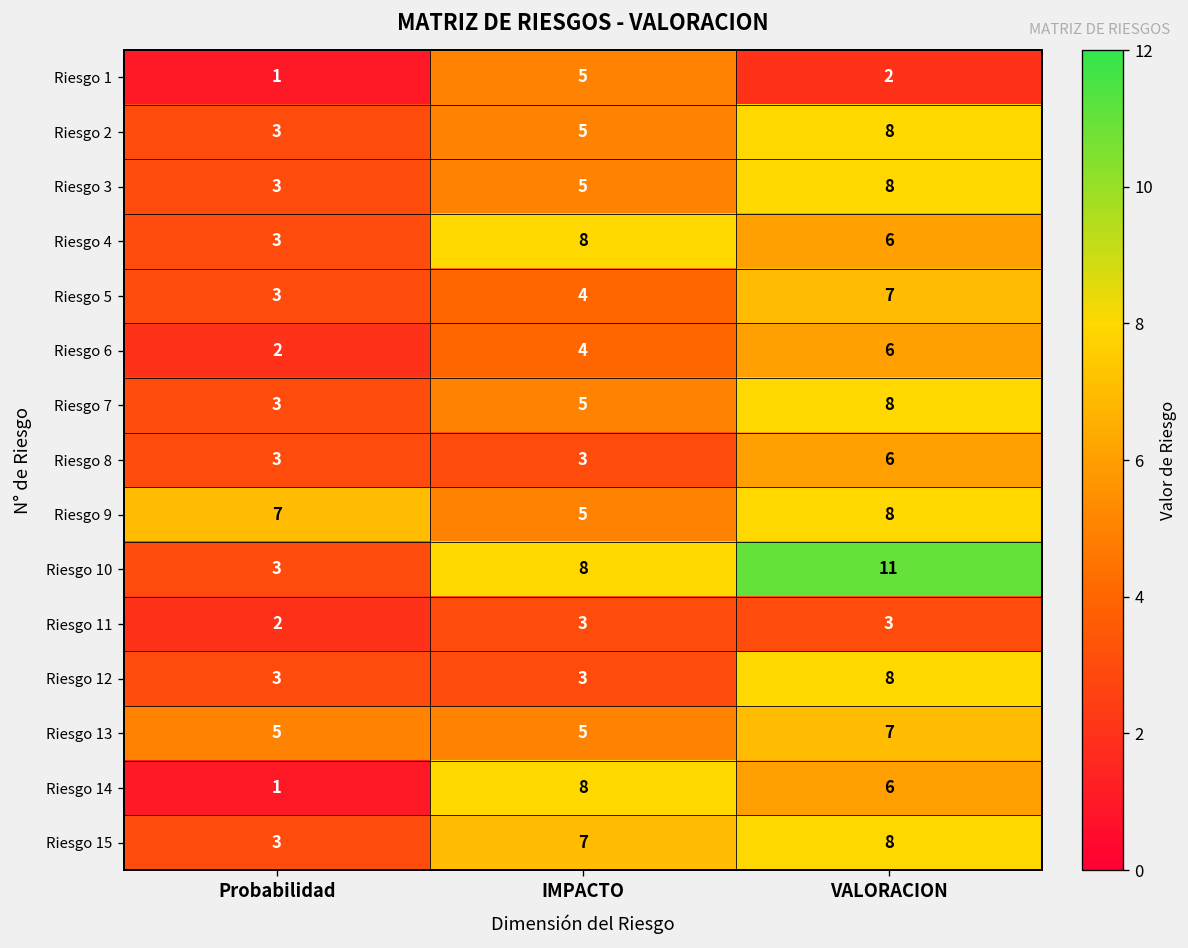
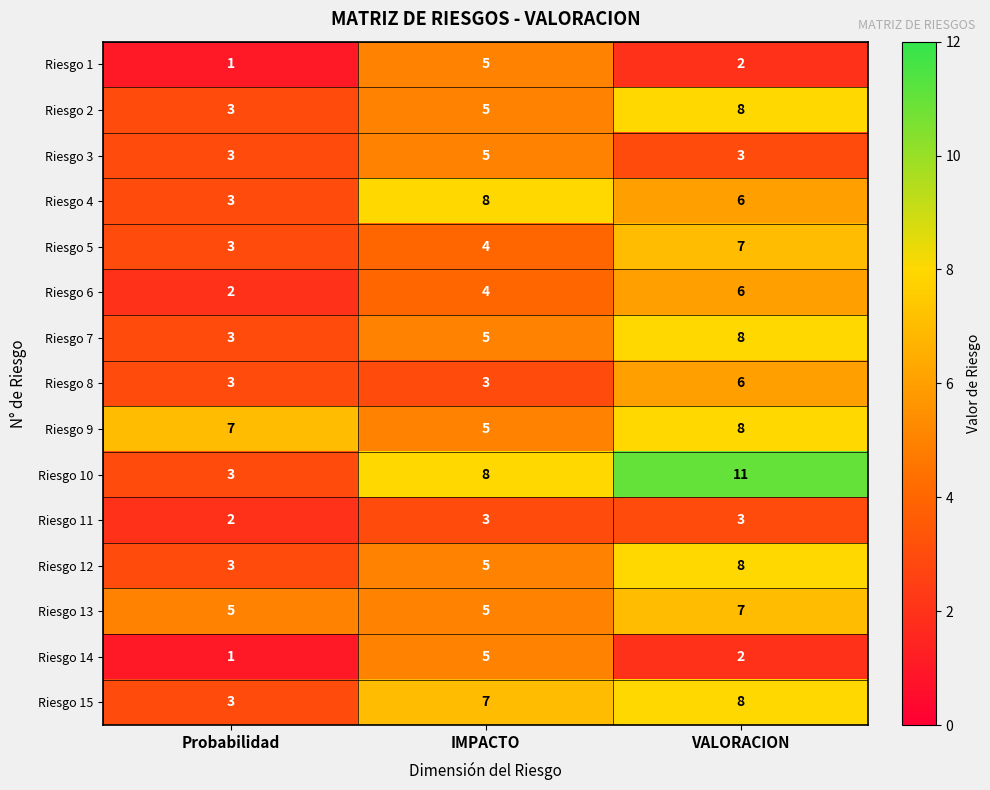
  {
    "Riesgo 1": {
      "Probabilidad": 1,
      "IMPACTO": 5,
      "VALORACION": 2
    },
    "Riesgo 2": {
      "Probabilidad": 3,
      "IMPACTO": 5,
      "VALORACION": 8
    },
    "Riesgo 3": {
      "Probabilidad": 3,
      "IMPACTO": 5,
-     "VALORACION": 8
+     "VALORACION": 3
    },
    "Riesgo 4": {
      "Probabilidad": 3,
      "IMPACTO": 8,
      "VALORACION": 6
    },
    "Riesgo 5": {
      "Probabilidad": 3,
      "IMPACTO": 4,
      "VALORACION": 7
    },
    "Riesgo 6": {
      "Probabilidad": 2,
      "IMPACTO": 4,
      "VALORACION": 6
    },
    "Riesgo 7": {
      "Probabilidad": 3,
      "IMPACTO": 5,
      "VALORACION": 8
    },
    "Riesgo 8": {
      "Probabilidad": 3,
      "IMPACTO": 3,
      "VALORACION": 6
    },
    "Riesgo 9": {
      "Probabilidad": 7,
      "IMPACTO": 5,
      "VALORACION": 8
    },
    "Riesgo 10": {
      "Probabilidad": 3,
      "IMPACTO": 8,
      "VALORACION": 11
    },
    "Riesgo 11": {
      "Probabilidad": 2,
      "IMPACTO": 3,
      "VALORACION": 3
    },
    "Riesgo 12": {
      "Probabilidad": 3,
-     "IMPACTO": 3,
+     "IMPACTO": 5,
      "VALORACION": 8
    },
    "Riesgo 13": {
      "Probabilidad": 5,
      "IMPACTO": 5,
      "VALORACION": 7
    },
    "Riesgo 14": {
      "Probabilidad": 1,
-     "IMPACTO": 8,
-     "VALORACION": 6
+     "IMPACTO": 5,
+     "VALORACION": 2
    },
    "Riesgo 15": {
      "Probabilidad": 3,
      "IMPACTO": 7,
      "VALORACION": 8
    }
  }
